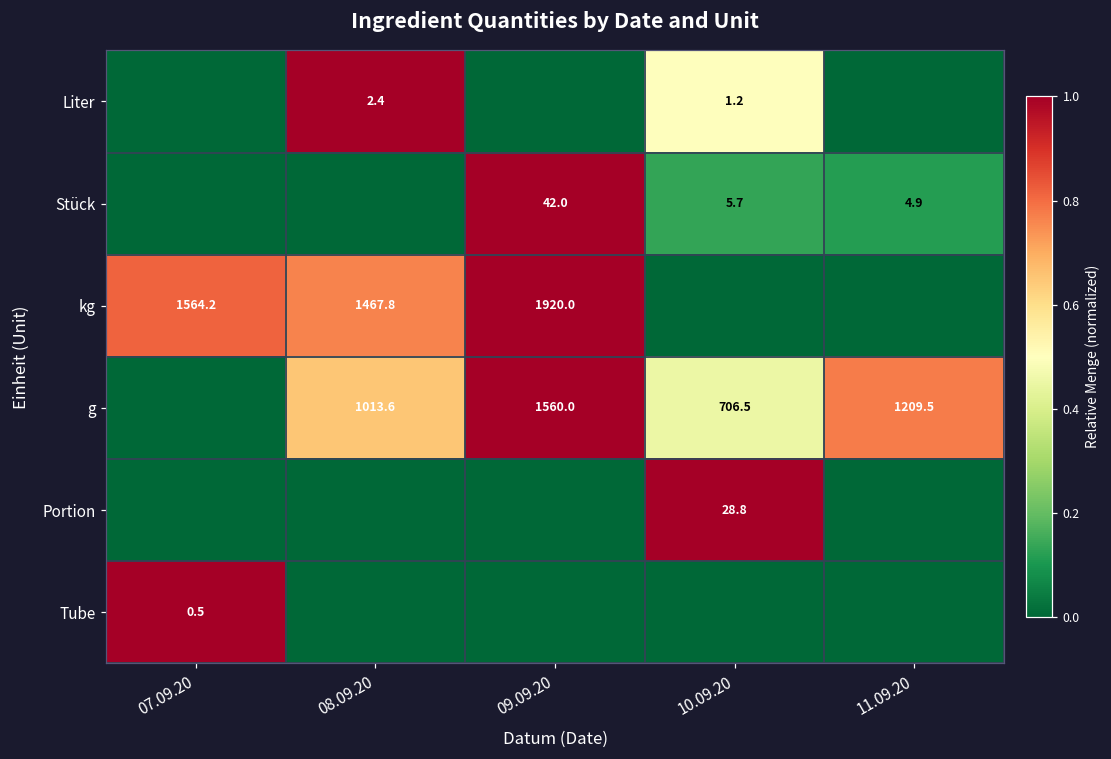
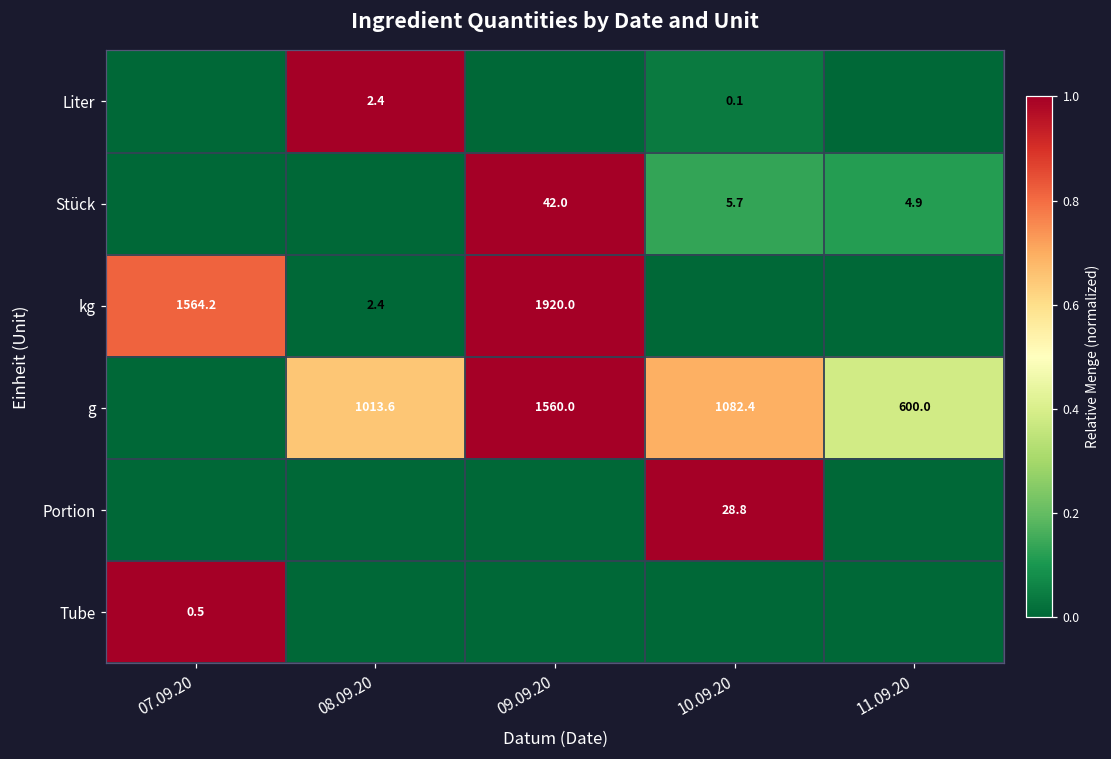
  {
    "Liter": {
      "08.09.20": 2.4,
-     "10.09.20": 1.2
+     "10.09.20": 0.1
    },
    "Stück": {
      "09.09.20": 42.0,
      "10.09.20": 5.7,
      "11.09.20": 4.9
    },
    "kg": {
      "07.09.20": 1564.2,
-     "08.09.20": 1467.8,
+     "08.09.20": 2.4,
      "09.09.20": 1920.0
    },
    "g": {
      "08.09.20": 1013.6,
      "09.09.20": 1560.0,
-     "10.09.20": 706.5,
-     "11.09.20": 1209.5
+     "10.09.20": 1082.4,
+     "11.09.20": 600.0
    },
    "Portion": {
      "10.09.20": 28.8
    },
    "Tube": {
      "07.09.20": 0.5
    }
  }
